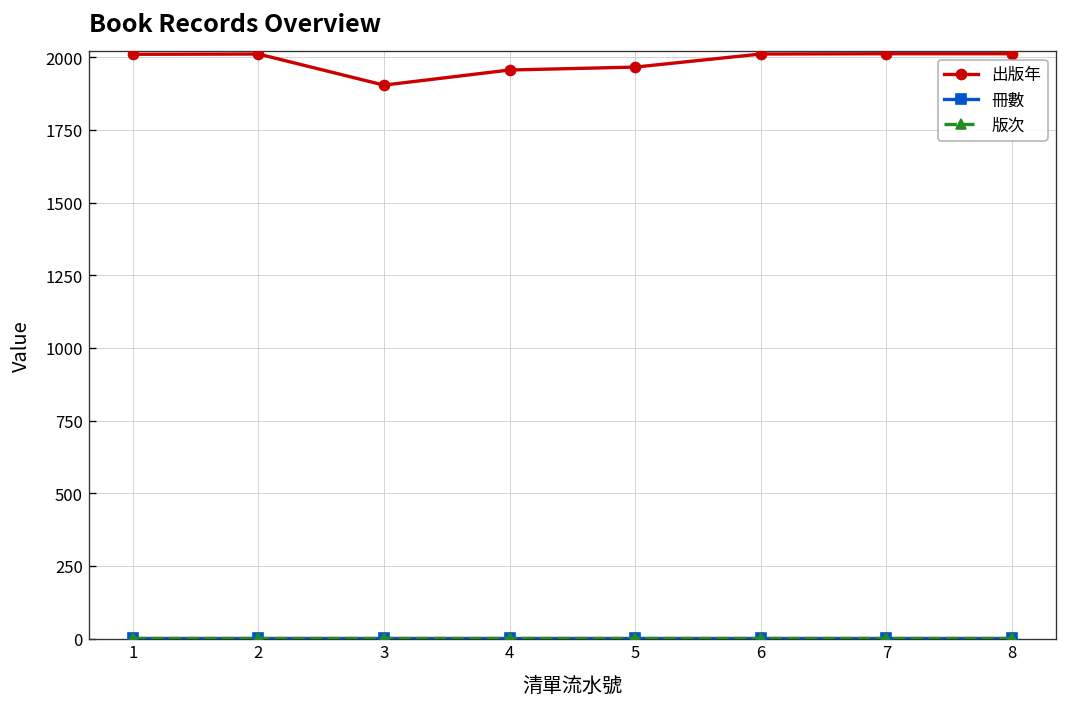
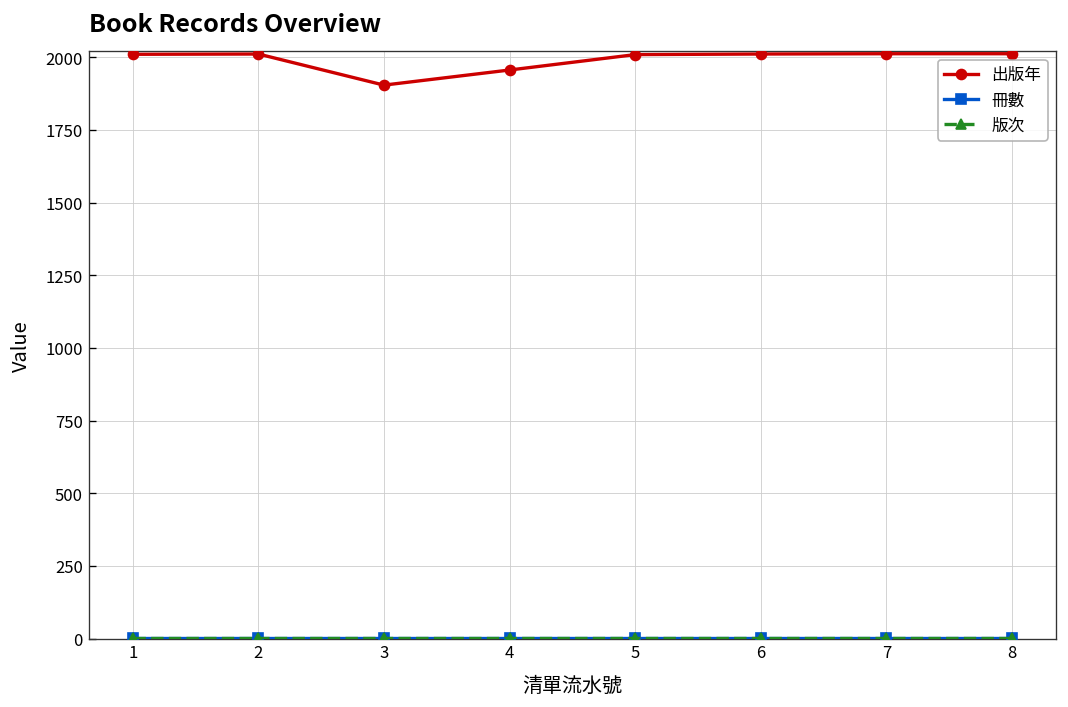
  {
    "出版年": {
      "1": 2010,
      "2": 2010,
      "3": 1900,
      "4": 1960,
-     "5": 1970,
+     "5": 2010,
      "6": 2010,
      "7": 2010,
      "8": 2010
    },
    "版次": {
      "1": 0,
      "2": 0,
      "3": 0,
      "4": 0,
      "5": 0,
      "6": 0,
      "7": 0,
      "8": 0
    }
  }
